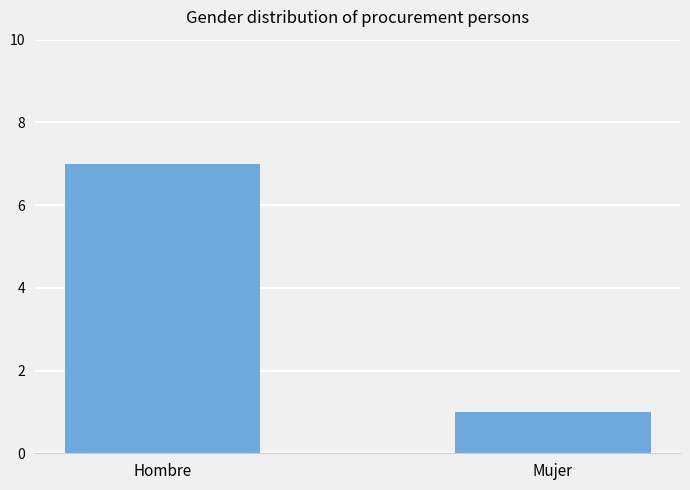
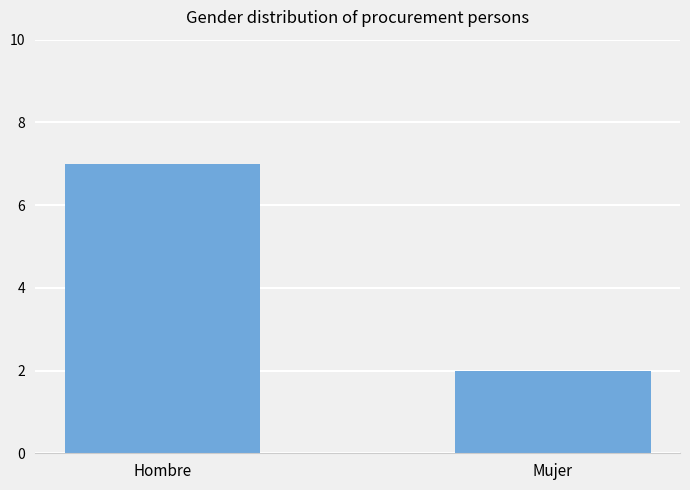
  {
    "Hombre": 7,
-   "Mujer": 1
+   "Mujer": 2
  }
